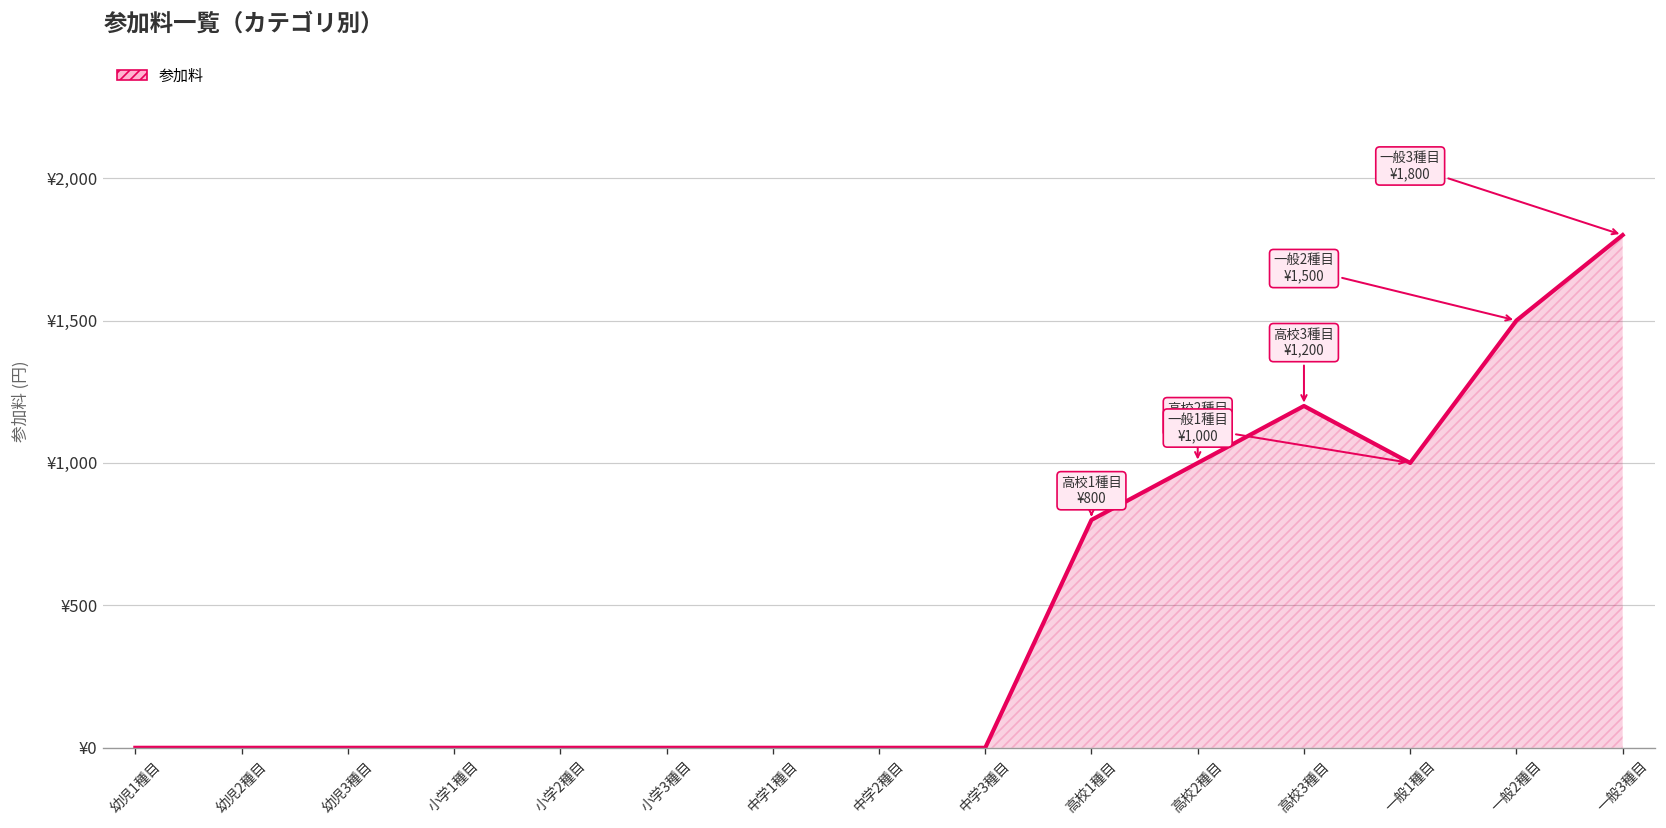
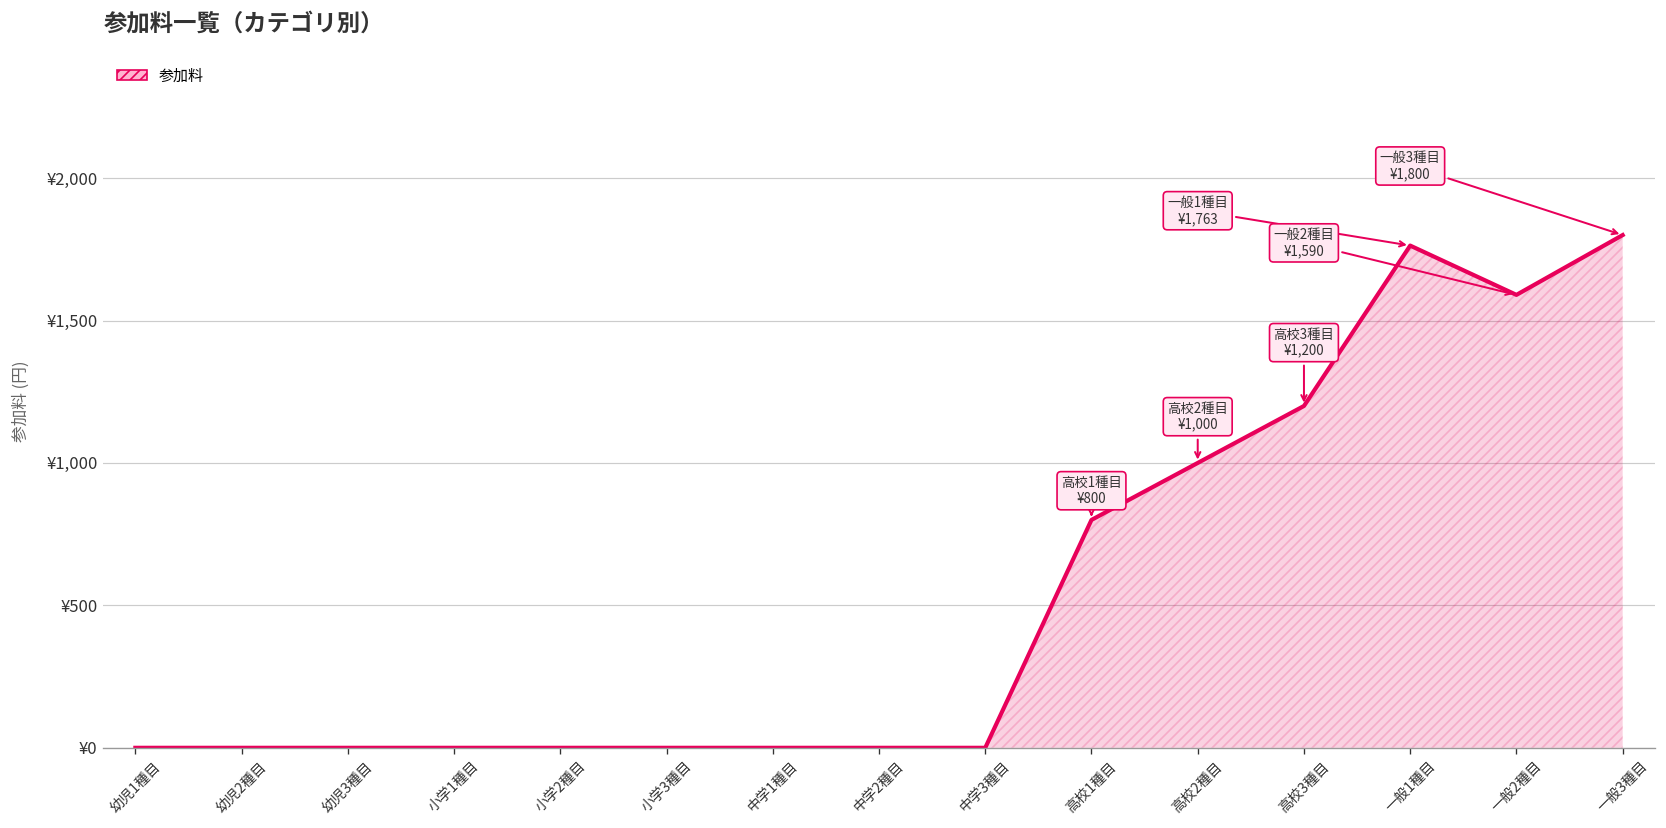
  {
-   "一般1種目": "¥1,000",
-   "一般2種目": "¥1,500"
+   "一般1種目": "¥1,763",
+   "一般2種目": "¥1,590"
  }
